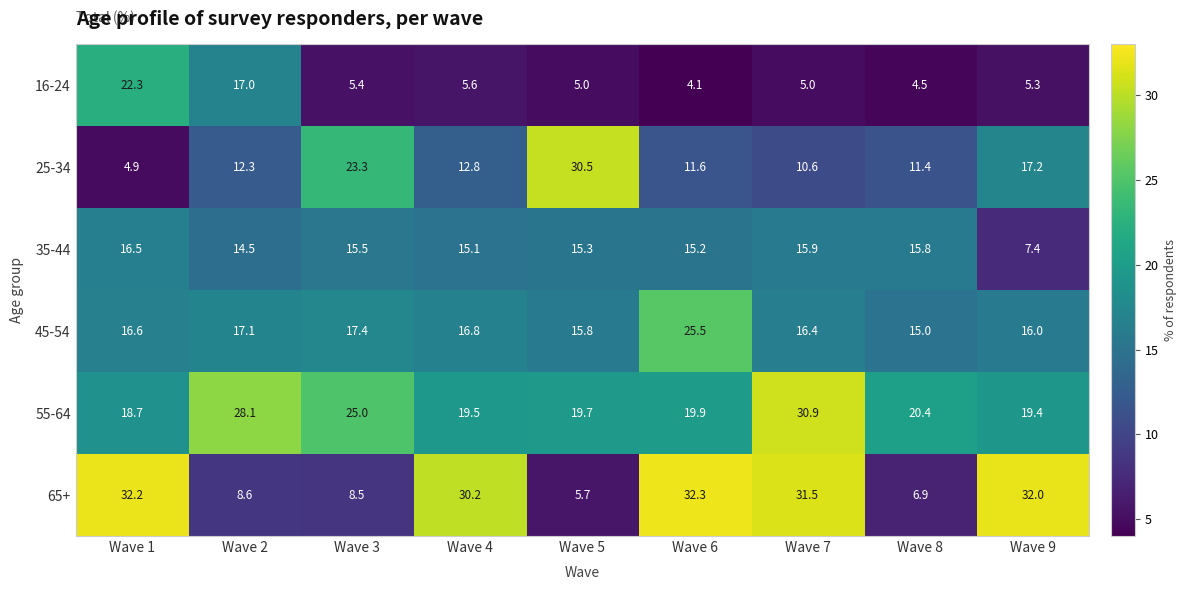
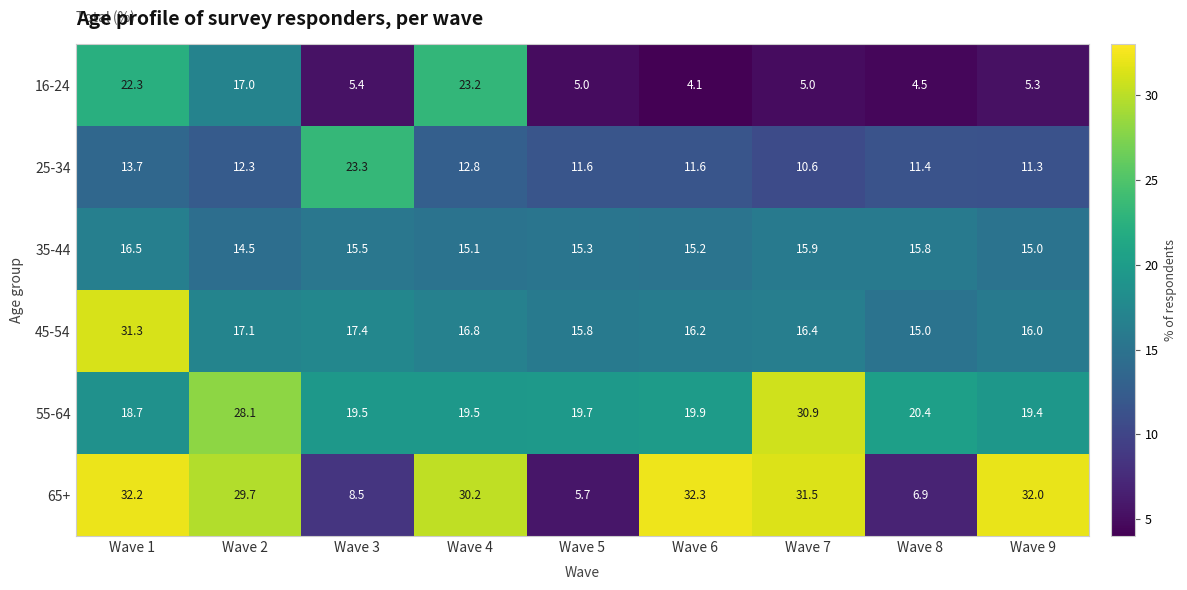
  {
    "16-24": {
      "Wave 1": 22.3,
      "Wave 2": 17.0,
      "Wave 3": 5.4,
-     "Wave 4": 5.6,
+     "Wave 4": 23.2,
      "Wave 5": 5.0,
      "Wave 6": 4.1,
      "Wave 7": 5.0,
      "Wave 8": 4.5,
      "Wave 9": 5.3
    },
    "25-34": {
-     "Wave 1": 4.9,
+     "Wave 1": 13.7,
      "Wave 2": 12.3,
      "Wave 3": 23.3,
      "Wave 4": 12.8,
-     "Wave 5": 30.5,
+     "Wave 5": 11.6,
      "Wave 6": 11.6,
      "Wave 7": 10.6,
      "Wave 8": 11.4,
-     "Wave 9": 17.2
+     "Wave 9": 11.3
    },
    "35-44": {
      "Wave 1": 16.5,
      "Wave 2": 14.5,
      "Wave 3": 15.5,
      "Wave 4": 15.1,
      "Wave 5": 15.3,
      "Wave 6": 15.2,
      "Wave 7": 15.9,
      "Wave 8": 15.8,
-     "Wave 9": 7.4
+     "Wave 9": 15.0
    },
    "45-54": {
-     "Wave 1": 16.6,
+     "Wave 1": 31.3,
      "Wave 2": 17.1,
      "Wave 3": 17.4,
      "Wave 4": 16.8,
      "Wave 5": 15.8,
-     "Wave 6": 25.5,
+     "Wave 6": 16.2,
      "Wave 7": 16.4,
      "Wave 8": 15.0,
      "Wave 9": 16.0
    },
    "55-64": {
      "Wave 1": 18.7,
      "Wave 2": 28.1,
-     "Wave 3": 25.0,
+     "Wave 3": 19.5,
      "Wave 4": 19.5,
      "Wave 5": 19.7,
      "Wave 6": 19.9,
      "Wave 7": 30.9,
      "Wave 8": 20.4,
      "Wave 9": 19.4
    },
    "65+": {
      "Wave 1": 32.2,
-     "Wave 2": 8.6,
+     "Wave 2": 29.7,
      "Wave 3": 8.5,
      "Wave 4": 30.2,
      "Wave 5": 5.7,
      "Wave 6": 32.3,
      "Wave 7": 31.5,
      "Wave 8": 6.9,
      "Wave 9": 32.0
    }
  }
